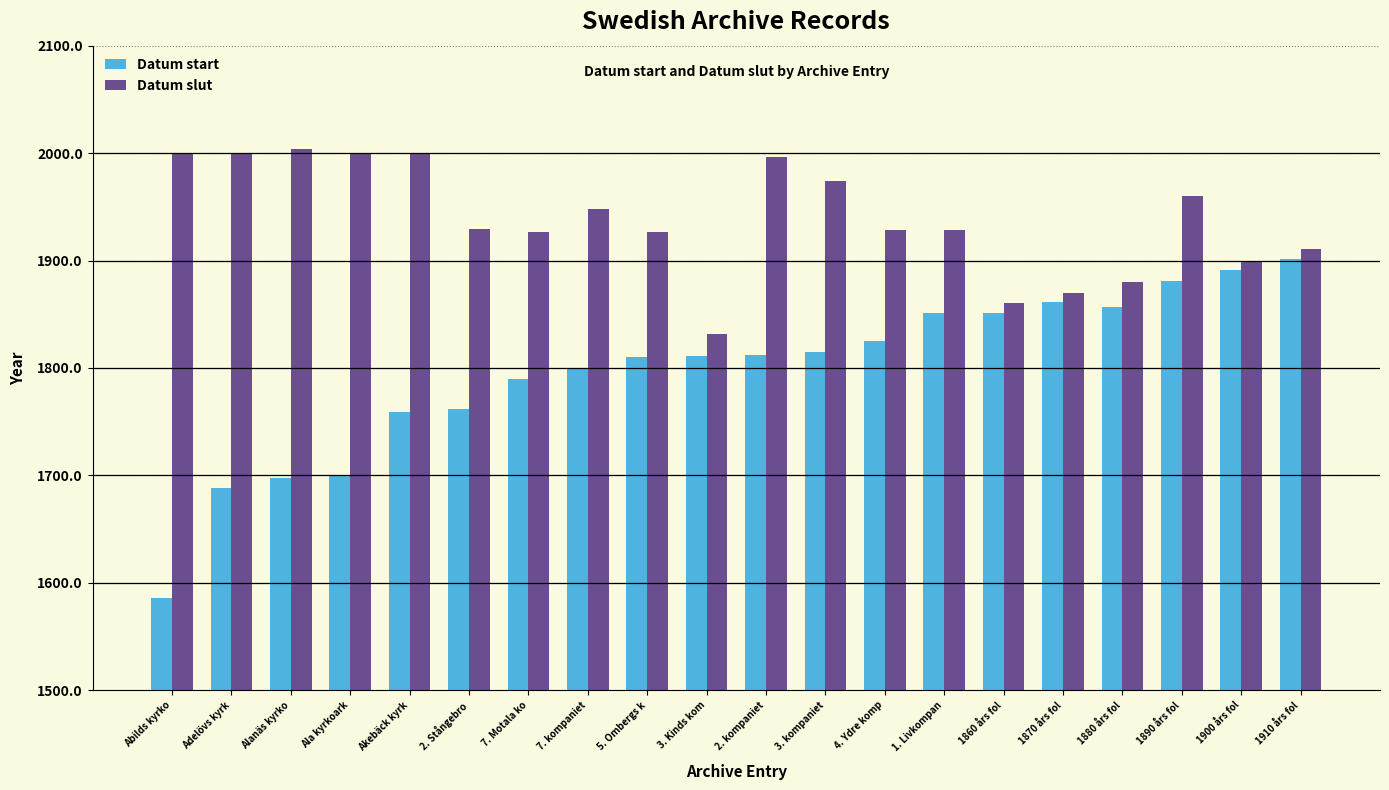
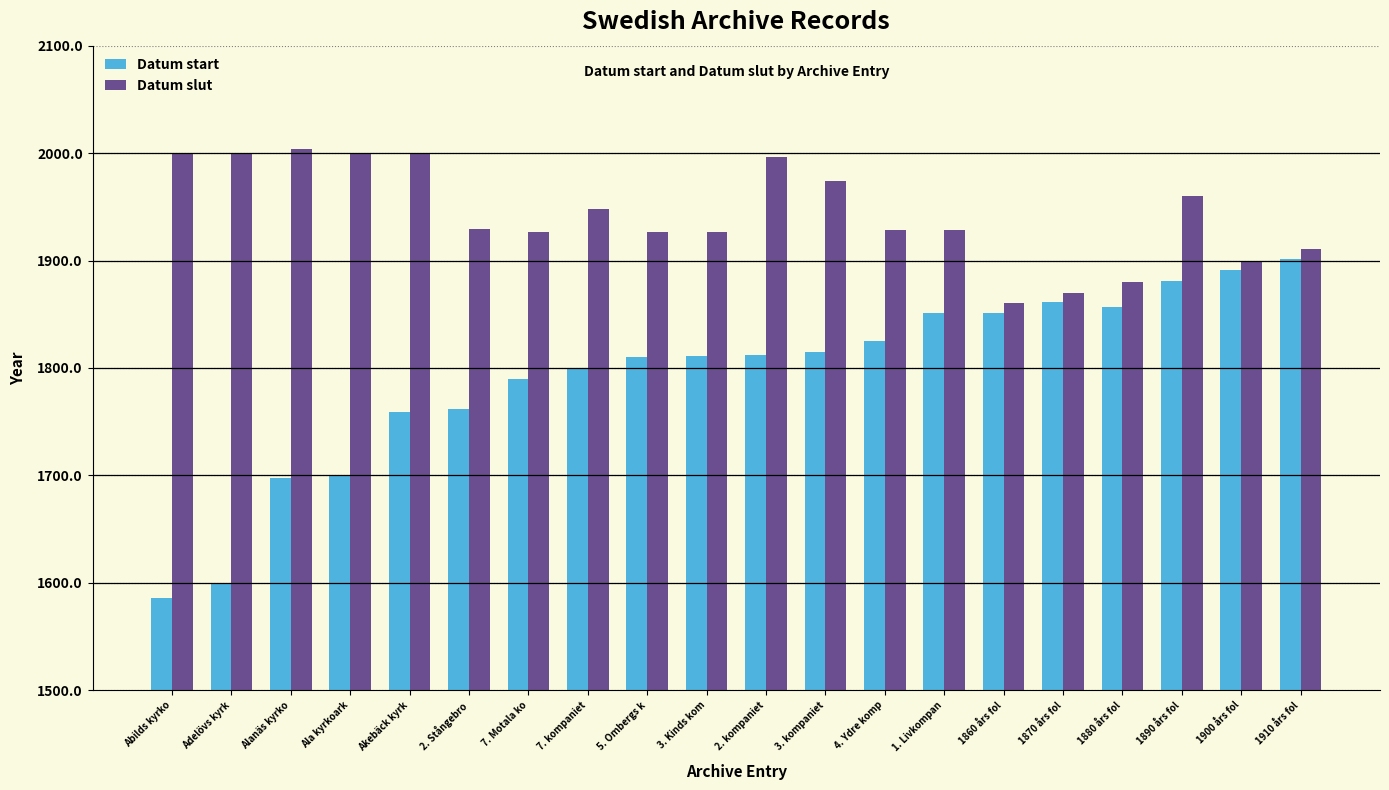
  {
    "Datum start": {
      "Abilds kyrko": 1586,
-     "Adelövs kyrk": 1688,
+     "Adelövs kyrk": 1599,
      "Alanäs kyrko": 1698,
      "Ala kyrkoark": 1700,
      "Akebäck kyrk": 1759,
      "2. Stångebro": 1762,
      "7. Motala ko": 1790,
      "7. kompaniet": 1800,
      "5. Ombergs k": 1810,
      "3. Kinds kom": 1811,
      "2. kompaniet": 1812,
      "3. kompaniet": 1815,
      "4. Ydre komp": 1825,
      "1. Livkompan": 1851,
      "1860 års fol": 1851,
      "1870 års fol": 1861,
      "1880 års fol": 1857,
      "1890 års fol": 1881,
      "1900 års fol": 1891,
      "1910 års fol": 1901
    },
    "Datum slut": {
      "Abilds kyrko": 1999,
      "Adelövs kyrk": 1999,
      "Alanäs kyrko": 2004,
      "Ala kyrkoark": 1999,
      "Akebäck kyrk": 1999,
      "2. Stångebro": 1929,
      "7. Motala ko": 1927,
      "7. kompaniet": 1948,
      "5. Ombergs k": 1927,
-     "3. Kinds kom": 1832,
+     "3. Kinds kom": 1927,
      "2. kompaniet": 1996,
      "3. kompaniet": 1974,
      "4. Ydre komp": 1928,
      "1. Livkompan": 1928,
      "1860 års fol": 1860,
      "1870 års fol": 1870,
      "1880 års fol": 1880,
      "1890 års fol": 1960,
      "1900 års fol": 1900,
      "1910 års fol": 1911
    }
  }
